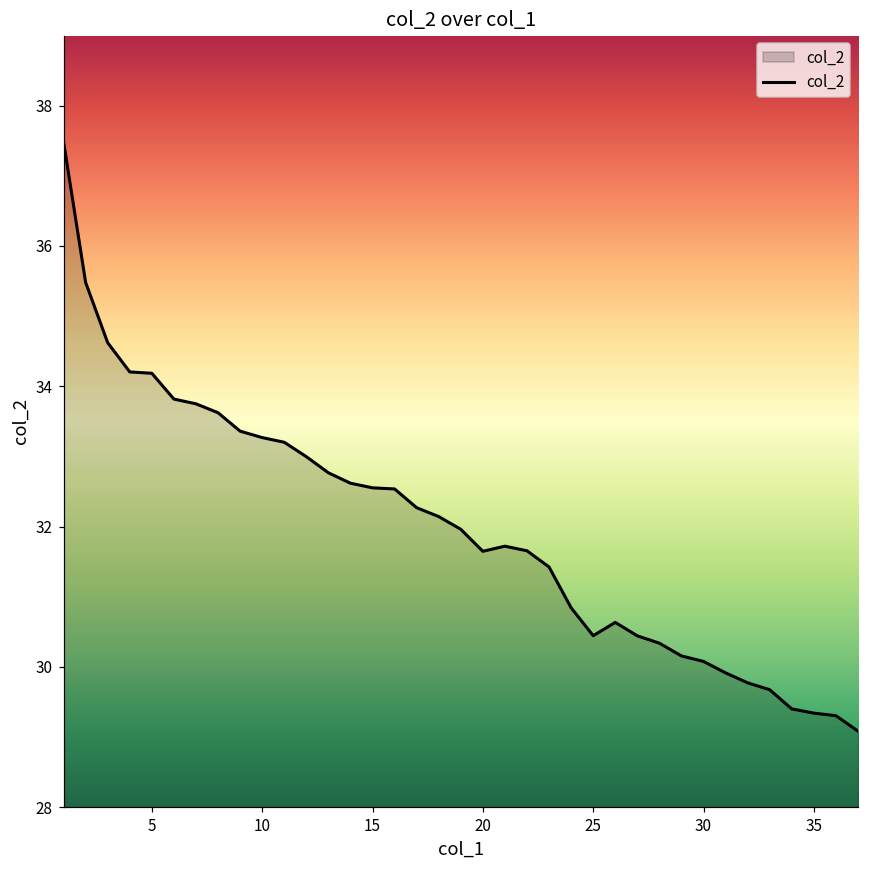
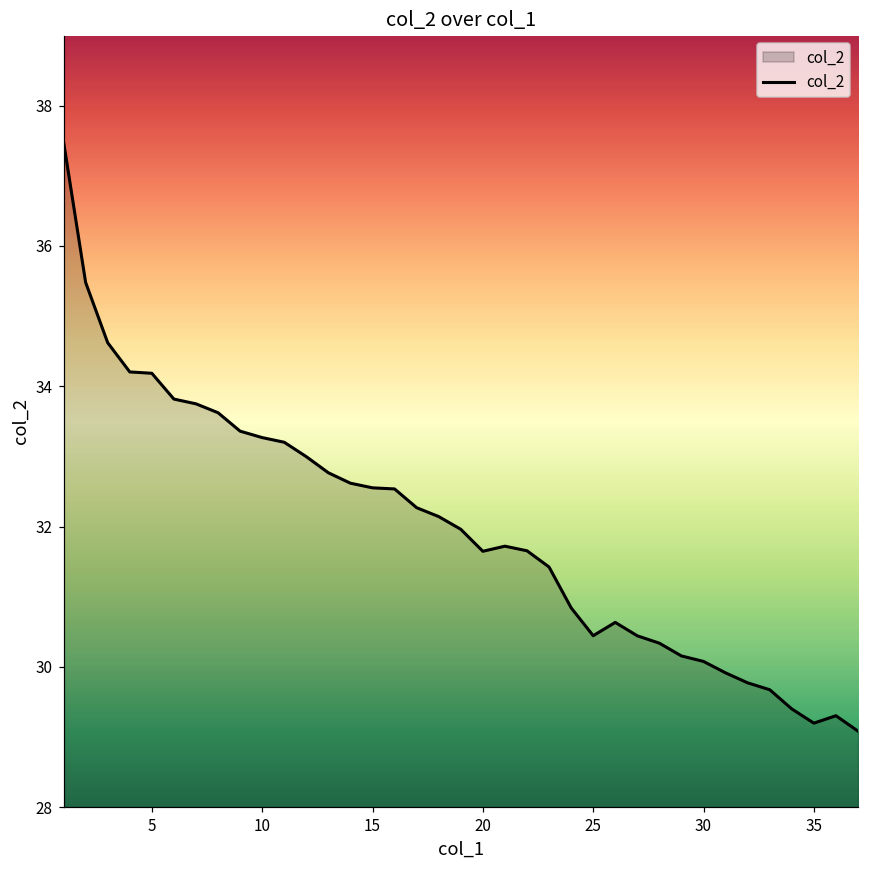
  {
    "5": 34.2,
    "10": 33.3,
    "15": 32.6,
    "20": 31.6,
    "25": 30.4,
    "30": 30.1,
-   "35": 29.3
+   "35": 29.2
  }
